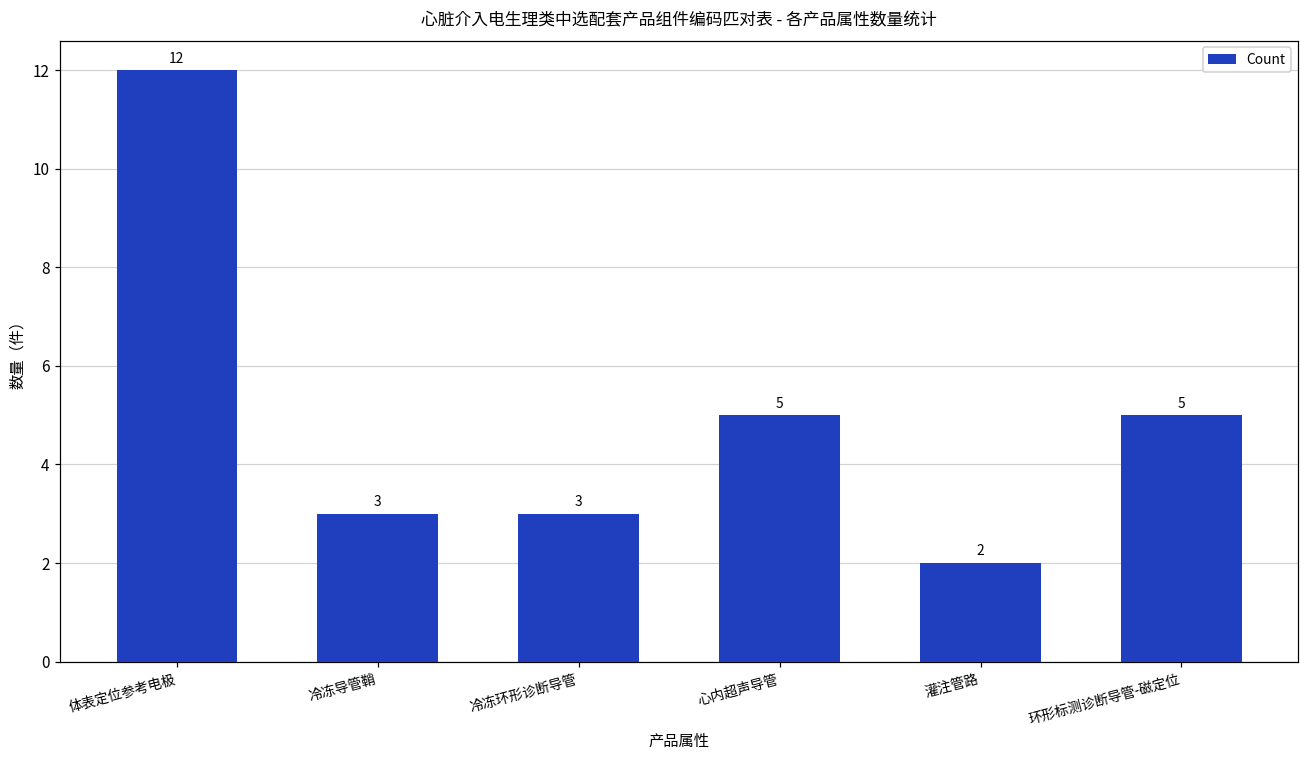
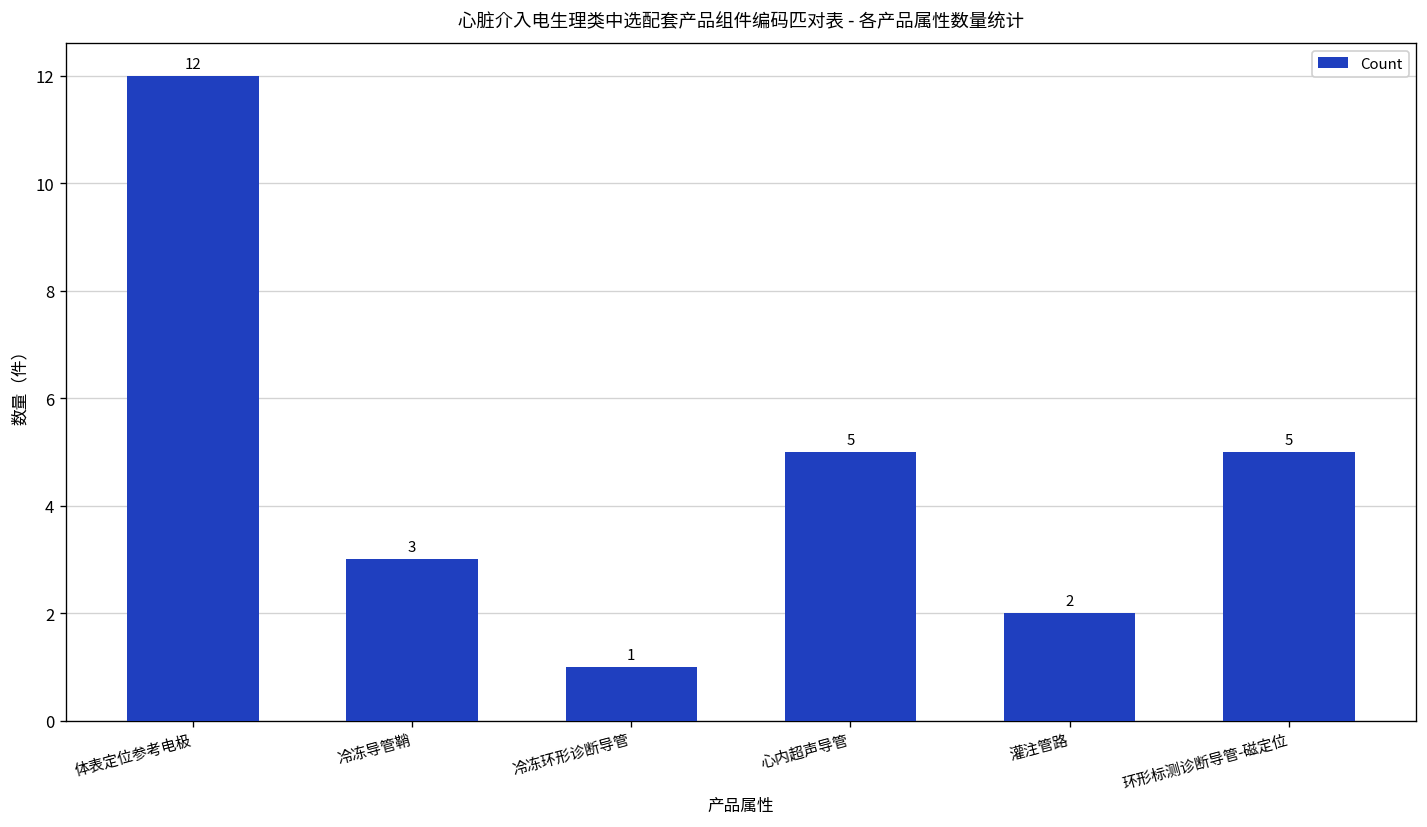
  {
    "体表定位参考电极": 12,
    "冷冻导管鞘": 3,
-   "冷冻环形诊断导管": 3,
+   "冷冻环形诊断导管": 1,
    "心内超声导管": 5,
    "灌注管路": 2,
    "环形标测诊断导管-磁定位": 5
  }
